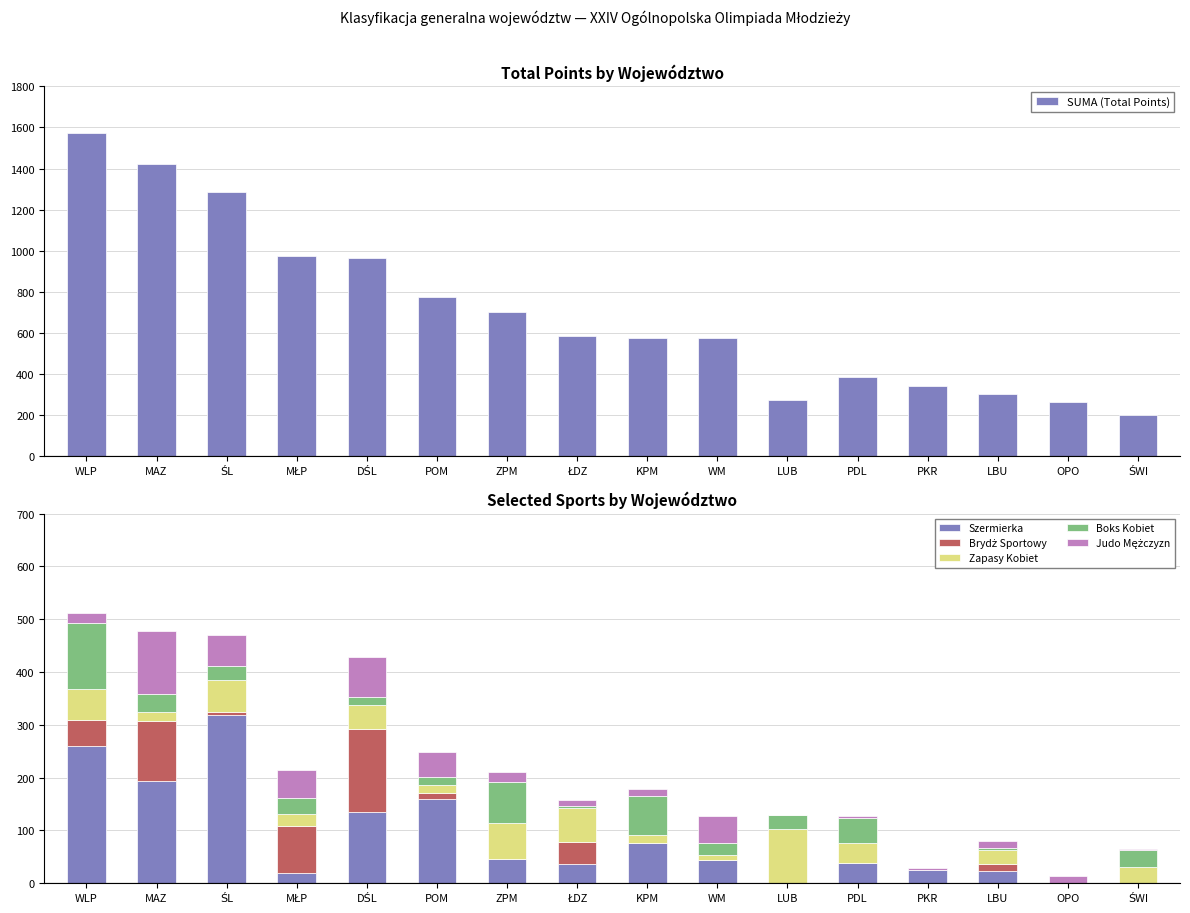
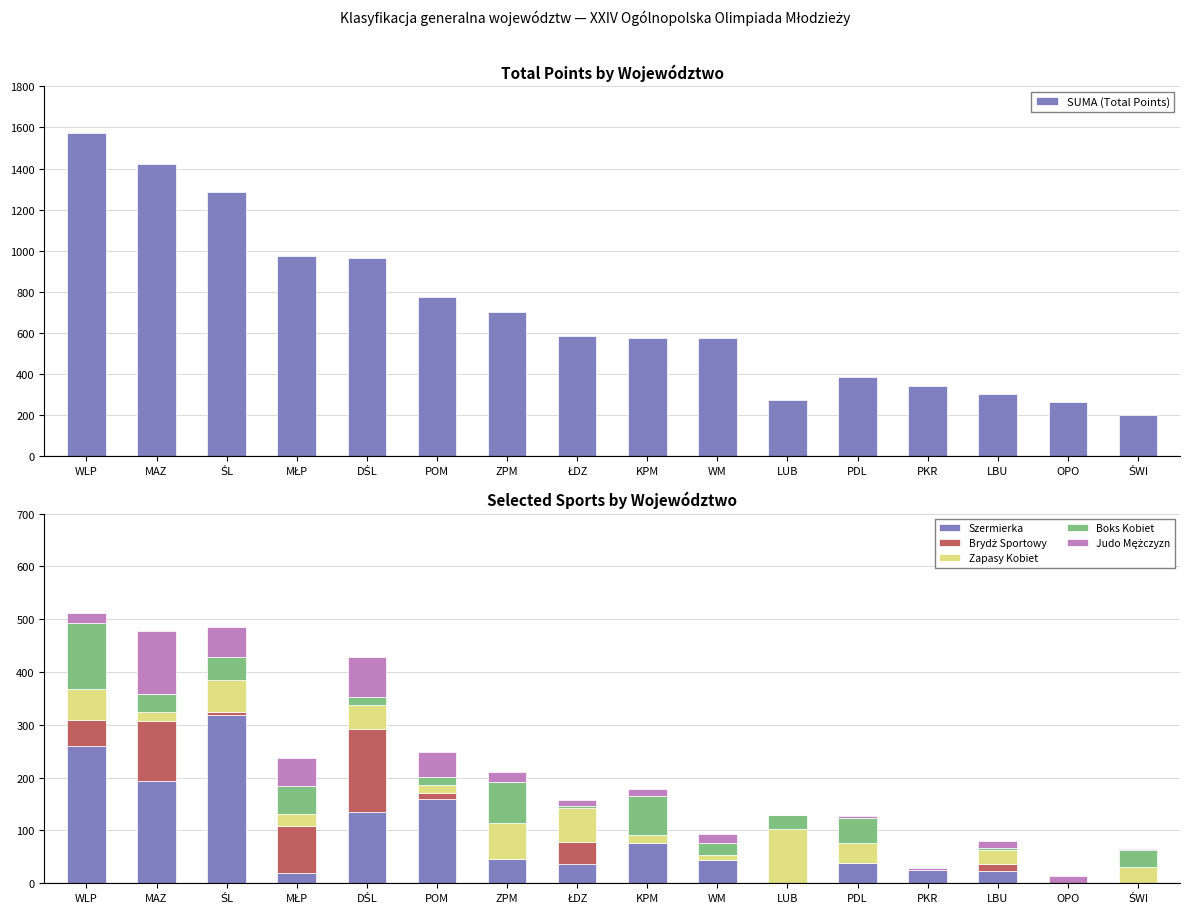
  {
    "Total Points by Województwo": {
      "WLP": 1570,
      "MAZ": 1420,
      "ŚL": 1290,
      "MŁP": 970,
      "DŚL": 960,
      "POM": 770,
      "ZPM": 700,
      "ŁDZ": 590,
      "KPM": 580,
      "WM": 570,
      "LUB": 280,
      "PDL": 380,
      "PKR": 340,
      "LBU": 300,
      "OPO": 260,
      "ŚWI": 200
    },
    "Selected Sports by Województwo": {
      "Szermierka": {
        "WLP": 260,
        "MAZ": 190,
        "ŚL": 320,
        "MŁP": 20,
        "DŚL": 140,
        "POM": 160,
        "ZPM": 50,
        "ŁDZ": 40,
        "KPM": 80,
        "WM": 40,
        "LUB": 0,
        "PDL": 40,
        "PKR": 30,
        "LBU": 20,
        "OPO": 0,
        "ŚWI": 0
      },
      "Brydż Sportowy": {
        "WLP": 50,
        "MAZ": 110,
        "ŚL": 10,
        "MŁP": 90,
        "DŚL": 160,
        "POM": 10,
        "ZPM": 0,
        "ŁDZ": 40,
        "KPM": 0,
        "WM": 0,
        "LUB": 0,
        "PDL": 0,
        "PKR": 0,
        "LBU": 10,
        "OPO": 0,
        "ŚWI": 0
      },
      "Zapasy Kobiet": {
        "WLP": 60,
        "MAZ": 20,
        "ŚL": 60,
        "MŁP": 20,
        "DŚL": 50,
        "POM": 20,
        "ZPM": 70,
        "ŁDZ": 60,
        "KPM": 20,
        "WM": 10,
        "LUB": 100,
        "PDL": 40,
        "PKR": 0,
        "LBU": 30,
        "ŚWI": 30
      },
      "Boks Kobiet": {
        "WLP": 130,
        "MAZ": 30,
-       "ŚL": 30,
-       "MŁP": 30,
+       "ŚL": 40,
+       "MŁP": 50,
        "DŚL": 20,
        "POM": 20,
        "ZPM": 80,
        "KPM": 70,
        "WM": 20,
        "LUB": 30,
        "PDL": 50,
        "PKR": 0,
        "OPO": 0,
        "ŚWI": 30
      },
      "Judo Mężczyzn": {
        "WLP": 20,
        "MAZ": 120,
        "ŚL": 60,
        "MŁP": 50,
        "DŚL": 80,
        "POM": 50,
        "ZPM": 20,
        "ŁDZ": 10,
        "KPM": 10,
-       "WM": 50,
+       "WM": 20,
        "LBU": 10,
        "OPO": 10
      }
    }
  }
